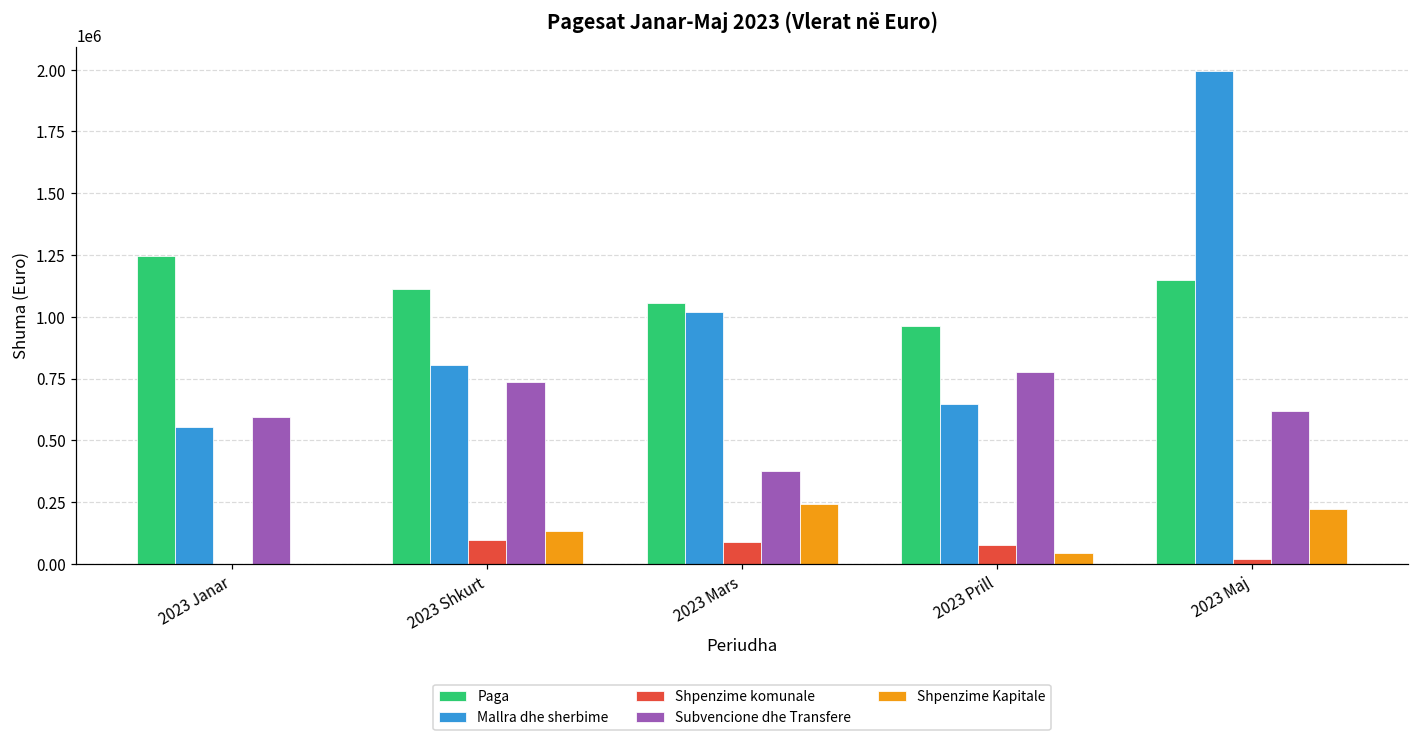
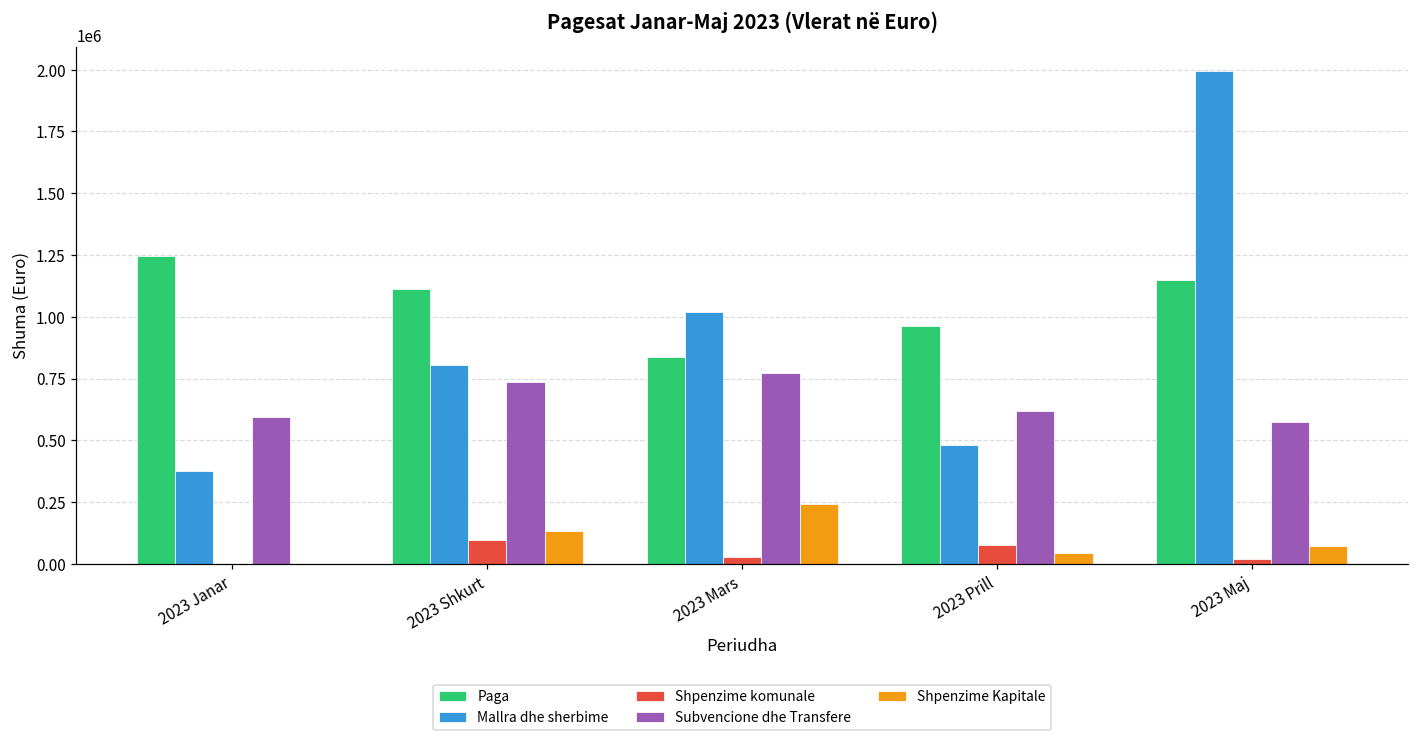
  {
    "Paga": {
      "2023 Janar": 1250000,
      "2023 Shkurt": 1110000,
-     "2023 Mars": 1060000,
+     "2023 Mars": 840000,
      "2023 Prill": 960000,
      "2023 Maj": 1150000
    },
    "Mallra dhe sherbime": {
-     "2023 Janar": 550000,
+     "2023 Janar": 370000,
      "2023 Shkurt": 800000,
      "2023 Mars": 1020000,
-     "2023 Prill": 650000,
+     "2023 Prill": 480000,
      "2023 Maj": 1990000
    },
    "Shpenzime komunale": {
      "2023 Janar": 0,
      "2023 Shkurt": 100000,
-     "2023 Mars": 90000,
+     "2023 Mars": 30000,
      "2023 Prill": 80000,
      "2023 Maj": 20000
    },
    "Subvencione dhe Transfere": {
      "2023 Janar": 590000,
      "2023 Shkurt": 740000,
-     "2023 Mars": 380000,
-     "2023 Prill": 770000,
-     "2023 Maj": 620000
+     "2023 Mars": 770000,
+     "2023 Prill": 620000,
+     "2023 Maj": 570000
    },
    "Shpenzime Kapitale": {
      "2023 Janar": 0,
      "2023 Shkurt": 130000,
      "2023 Mars": 240000,
      "2023 Prill": 40000,
-     "2023 Maj": 220000
+     "2023 Maj": 70000
    }
  }
